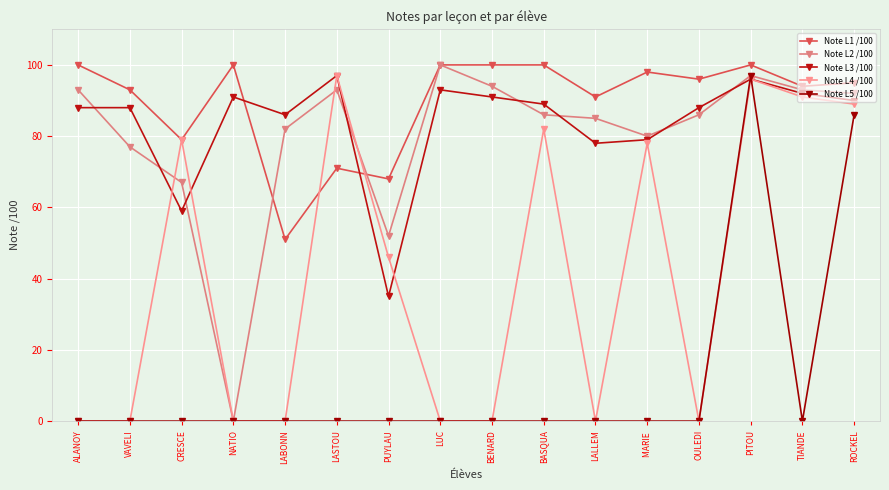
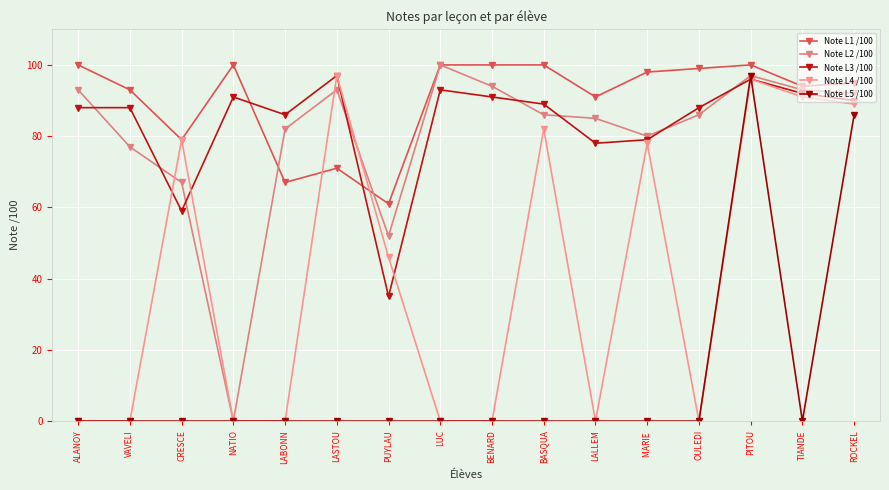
  {
    "Note L1 /100": {
      "ALANOY": 100,
      "VAVELI": 93,
      "NATIO": 100,
-     "LABONN": 51,
+     "LABONN": 67,
      "LASTOU": 71,
-     "PUYLAU": 68,
+     "PUYLAU": 61,
      "BENARD": 100,
      "BASQUA": 100,
      "LALLEM": 91,
      "MARIE": 98,
-     "OULEDI": 96,
+     "OULEDI": 99,
      "PITOU": 100
    }
  }
